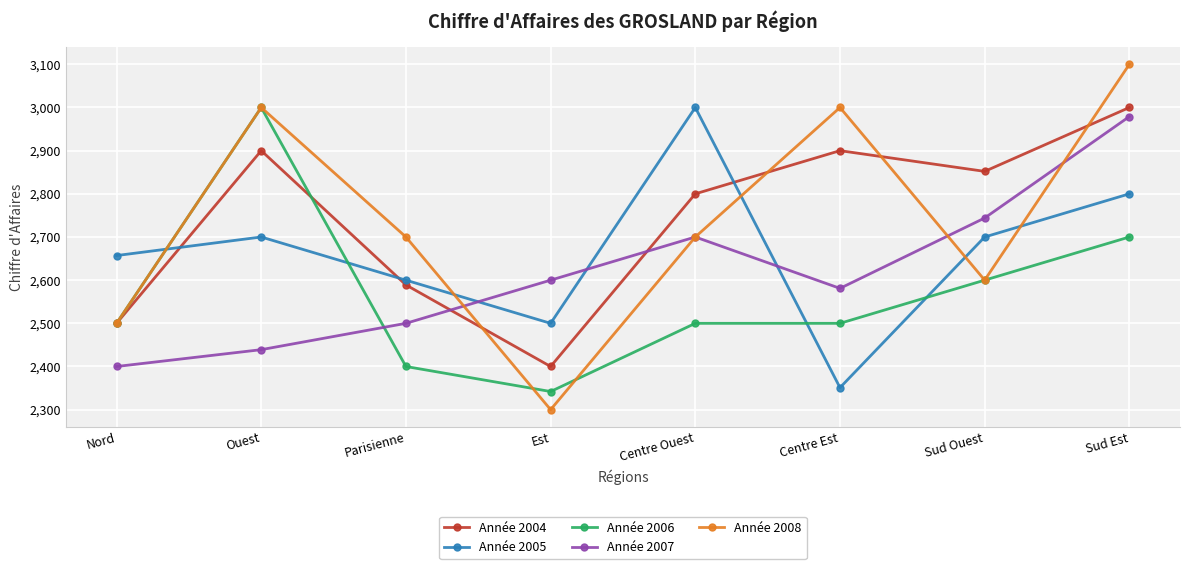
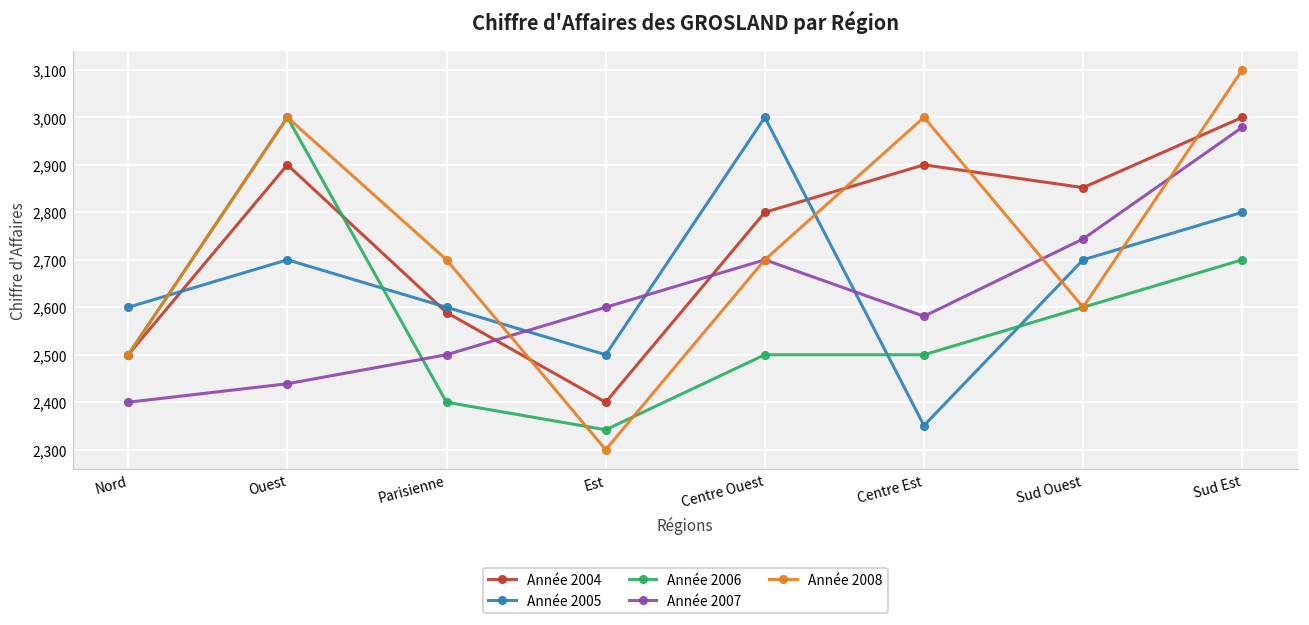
  {
    "Année 2004": {
      "Ouest": "2,900",
      "Parisienne": "2,590",
      "Est": "2,400",
      "Centre Ouest": "2,800",
      "Centre Est": "2,900",
      "Sud Ouest": "2,850",
      "Sud Est": "3,000"
    },
    "Année 2005": {
-     "Nord": "2,660",
+     "Nord": "2,600",
      "Ouest": "2,700",
      "Parisienne": "2,600",
      "Est": "2,500",
      "Centre Ouest": "3,000",
      "Centre Est": "2,350",
      "Sud Ouest": "2,700",
      "Sud Est": "2,800"
    },
    "Année 2006": {
      "Parisienne": "2,400",
      "Est": "2,340",
      "Centre Ouest": "2,500",
      "Centre Est": "2,500",
      "Sud Est": "2,700"
    },
    "Année 2007": {
      "Nord": "2,400",
      "Ouest": "2,440",
      "Parisienne": "2,500",
      "Est": "2,600",
      "Centre Est": "2,580",
      "Sud Ouest": "2,740",
      "Sud Est": "2,980"
    },
    "Année 2008": {
      "Parisienne": "2,700",
      "Est": "2,300",
      "Centre Est": "3,000",
      "Sud Est": "3,100"
    }
  }
